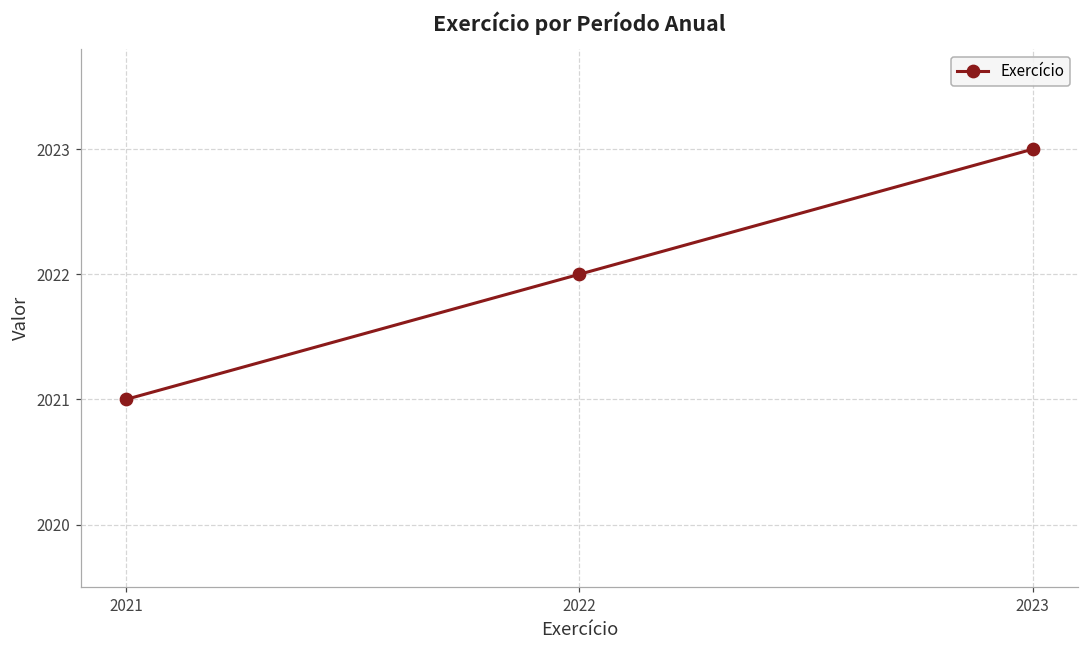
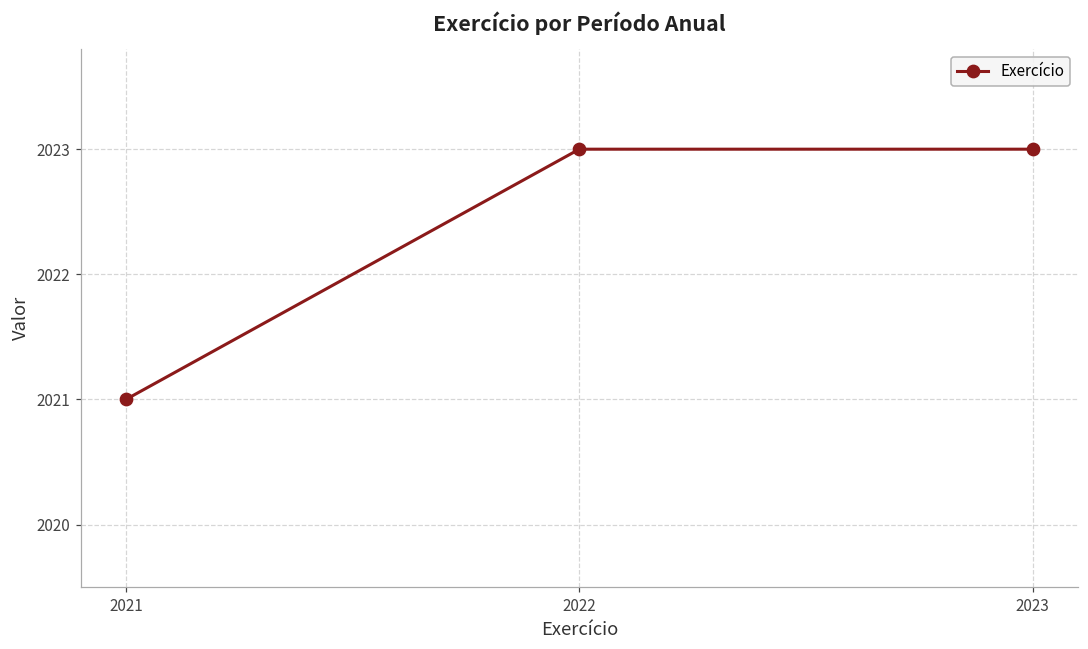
  {
    "2021": 2021,
-   "2022": 2022,
+   "2022": 2023,
    "2023": 2023
  }
